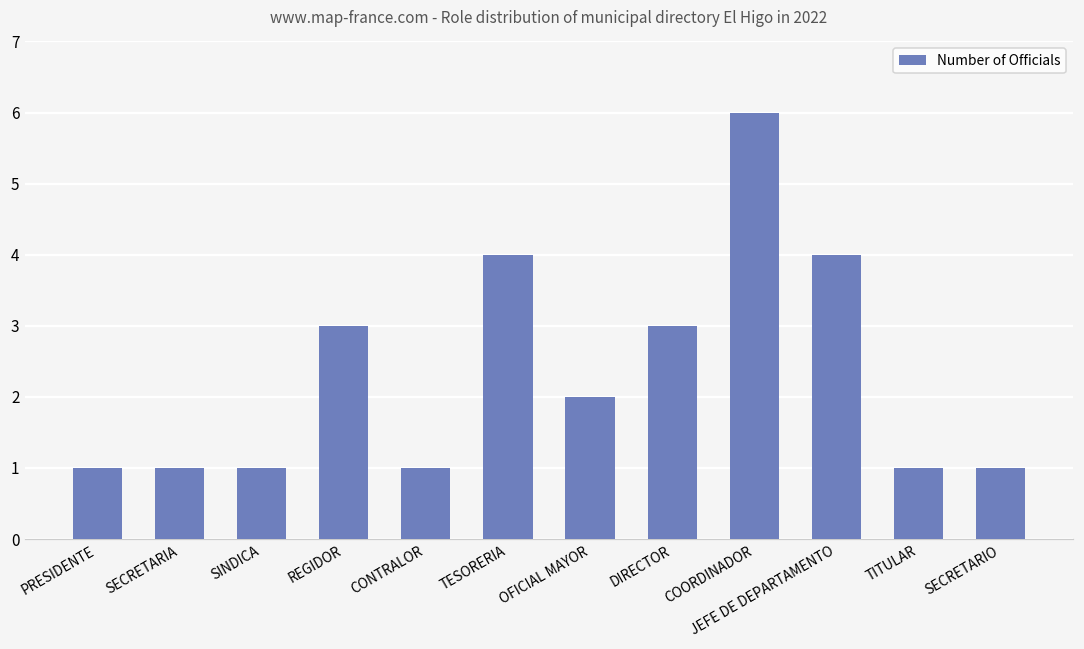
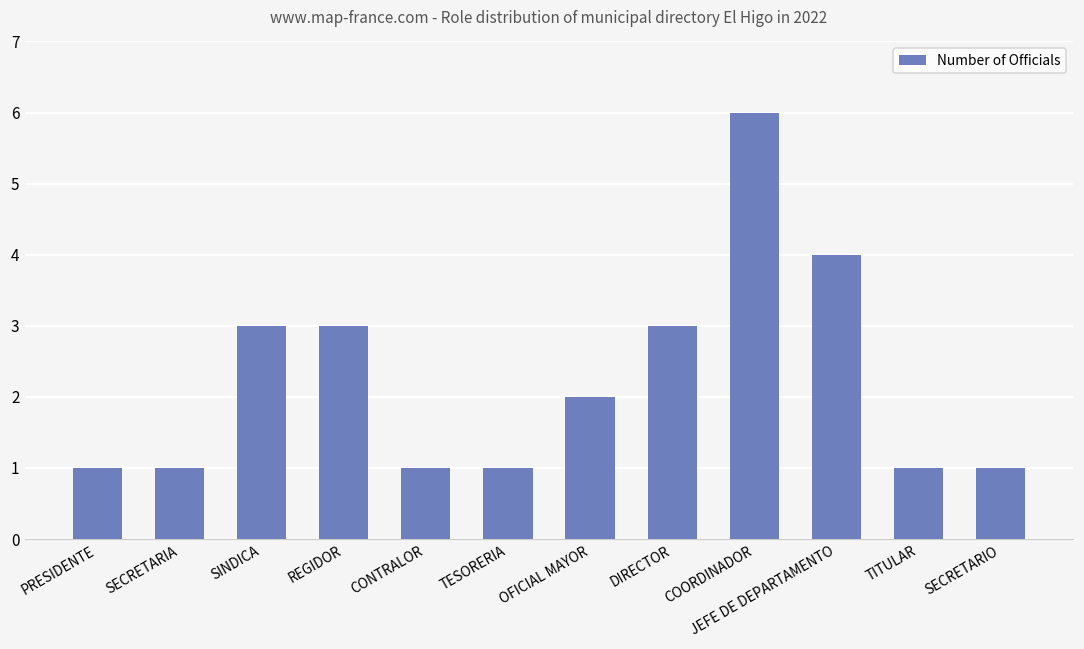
  {
    "PRESIDENTE": 1,
    "SECRETARIA": 1,
-   "SINDICA": 1,
+   "SINDICA": 3,
    "REGIDOR": 3,
    "CONTRALOR": 1,
-   "TESORERIA": 4,
+   "TESORERIA": 1,
    "OFICIAL MAYOR": 2,
    "DIRECTOR": 3,
    "COORDINADOR": 6,
    "JEFE DE DEPARTAMENTO": 4,
    "TITULAR": 1,
    "SECRETARIO": 1
  }
